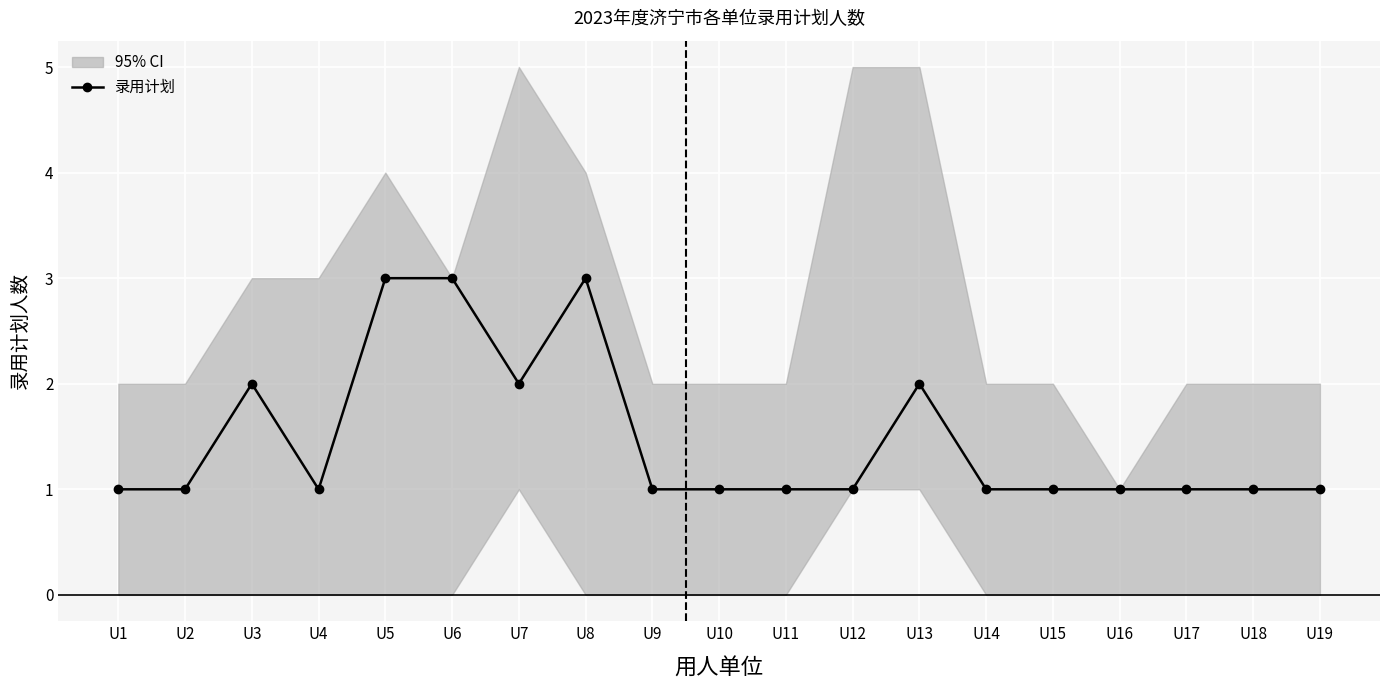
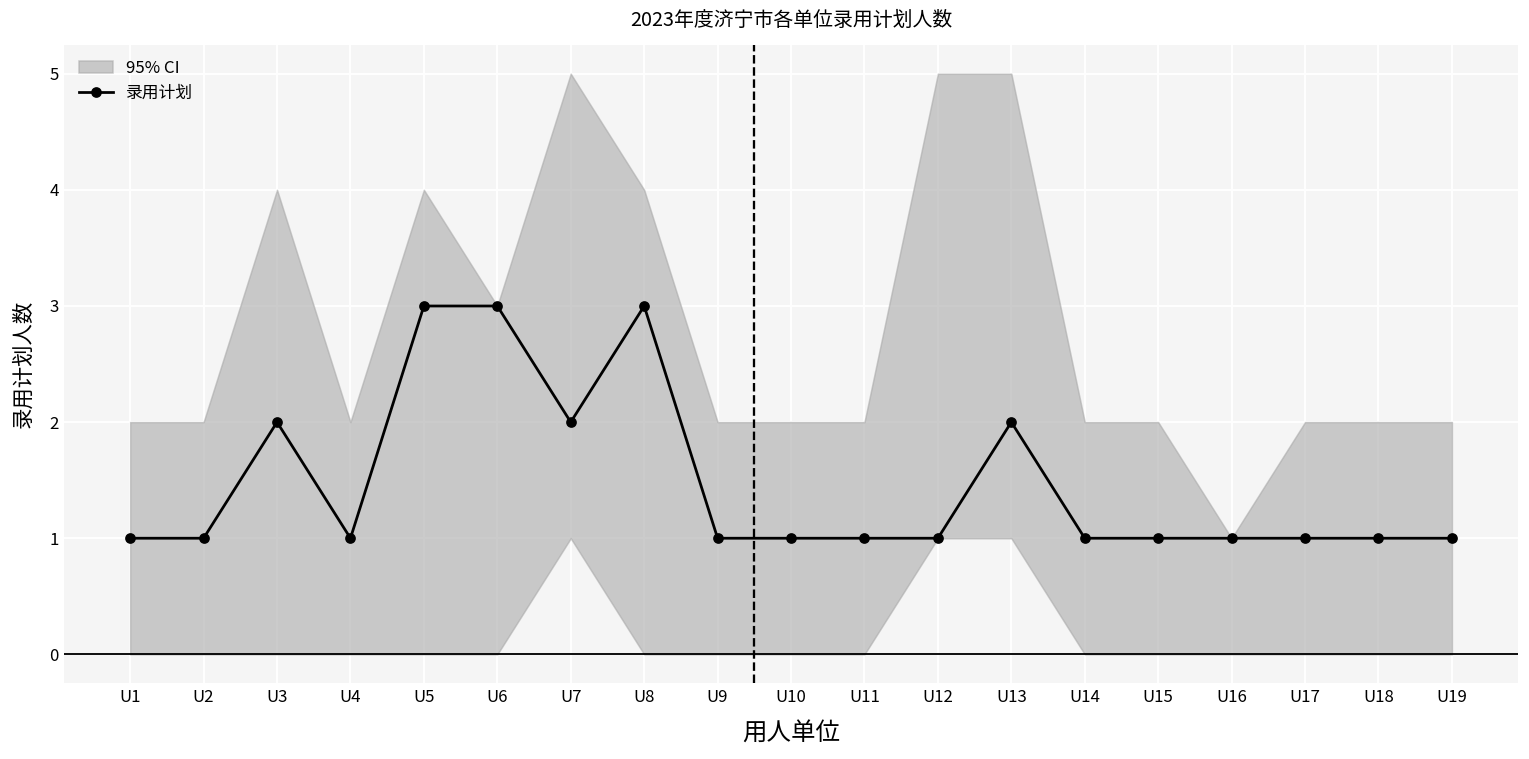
  {
    "95% CI": {
-     "U3": 3,
-     "U4": 3
+     "U3": 4,
+     "U4": 2
    },
    "录用计划": {
      "U1": 1,
      "U2": 1,
      "U3": 2,
      "U4": 1,
      "U5": 3,
      "U7": 2,
      "U8": 3,
      "U9": 1,
      "U10": 1,
      "U11": 1,
      "U12": 1,
      "U13": 2,
      "U14": 1,
      "U15": 1,
      "U17": 1,
      "U18": 1,
      "U19": 1
    }
  }
